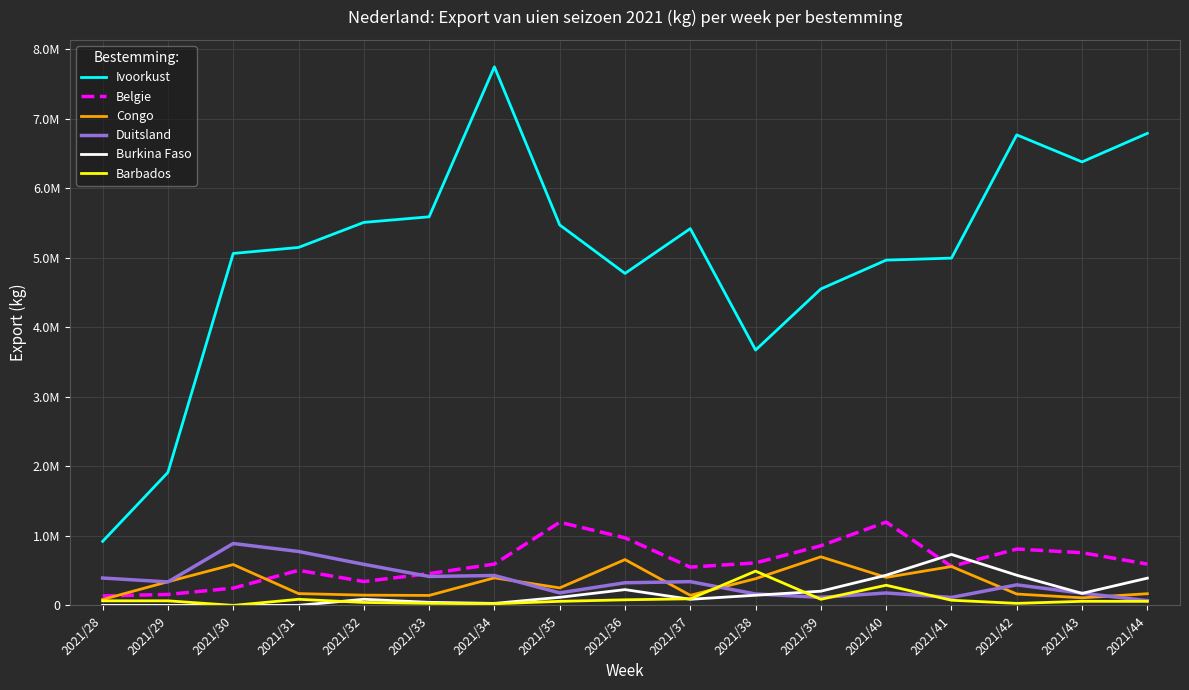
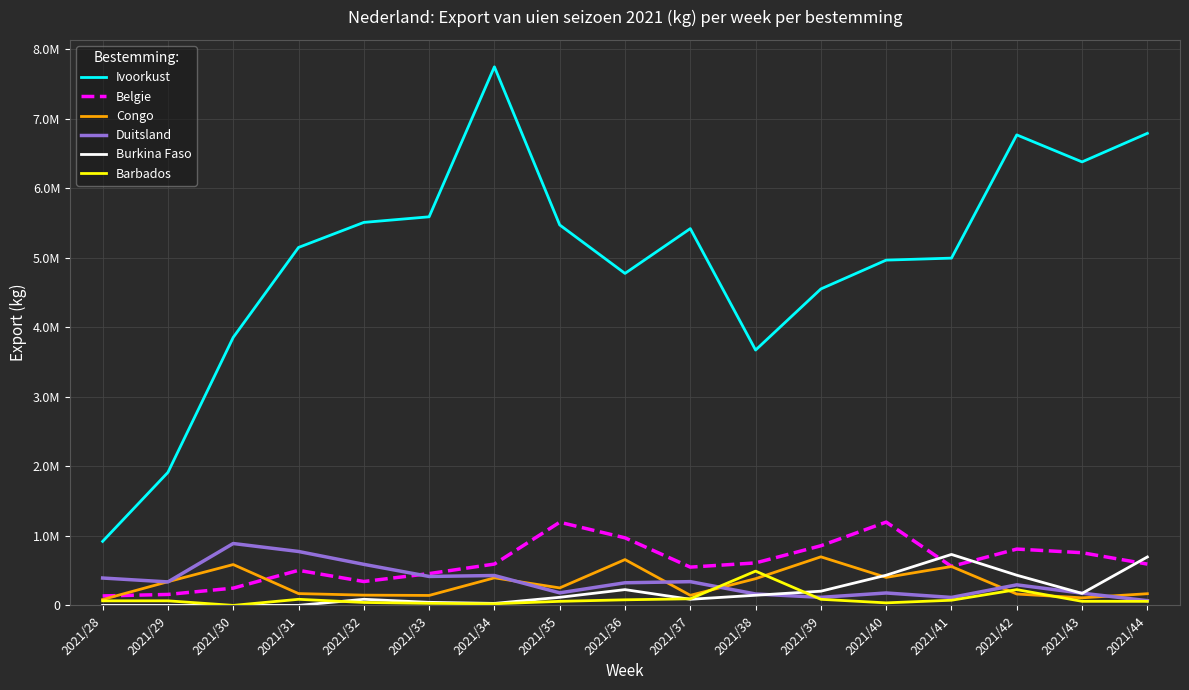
  {
    "Ivoorkust": {
      "2021/28": 900000,
      "2021/29": 1900000,
-     "2021/30": 5100000,
+     "2021/30": 3900000,
      "2021/31": 5100000,
      "2021/32": 5500000,
      "2021/33": 5600000,
      "2021/34": 7700000,
      "2021/35": 5500000,
      "2021/36": 4800000,
      "2021/37": 5400000,
      "2021/38": 3700000,
      "2021/39": 4600000,
      "2021/40": 5000000,
      "2021/41": 5000000,
      "2021/42": 6800000,
      "2021/43": 6400000,
      "2021/44": 6800000
    },
    "Belgie": {
      "2021/28": 100000,
      "2021/29": 200000,
      "2021/30": 200000,
      "2021/31": 500000,
      "2021/32": 300000,
      "2021/33": 500000,
      "2021/34": 600000,
      "2021/35": 1200000,
      "2021/36": 1000000,
      "2021/37": 600000,
      "2021/38": 600000,
      "2021/39": 900000,
      "2021/40": 1200000,
      "2021/42": 800000,
      "2021/43": 800000,
      "2021/44": 600000
    },
    "Congo": {
      "2021/30": 600000,
      "2021/31": 200000,
      "2021/32": 100000,
      "2021/33": 100000,
      "2021/35": 300000,
      "2021/36": 700000,
      "2021/37": 100000,
      "2021/38": 400000,
      "2021/39": 700000,
      "2021/42": 200000,
      "2021/43": 100000,
      "2021/44": 200000
    },
    "Duitsland": {
      "2021/28": 400000,
      "2021/30": 900000,
      "2021/31": 800000,
      "2021/32": 600000,
      "2021/33": 400000,
      "2021/35": 200000,
      "2021/36": 300000,
      "2021/37": 300000,
      "2021/40": 200000,
      "2021/41": 100000,
      "2021/42": 300000
    },
    "Burkina Faso": {
      "2021/28": 0,
      "2021/29": 0,
      "2021/31": 0,
      "2021/32": 100000,
      "2021/35": 100000,
      "2021/36": 200000,
      "2021/39": 200000,
      "2021/41": 700000,
      "2021/42": 400000,
-     "2021/44": 400000
+     "2021/44": 700000
    },
    "Barbados": {
      "2021/29": 100000,
      "2021/31": 100000,
      "2021/32": 0,
      "2021/35": 100000,
      "2021/36": 100000,
      "2021/38": 500000,
-     "2021/40": 300000,
+     "2021/40": 0,
      "2021/41": 100000,
-     "2021/42": 0,
+     "2021/42": 200000,
      "2021/43": 100000
    }
  }
